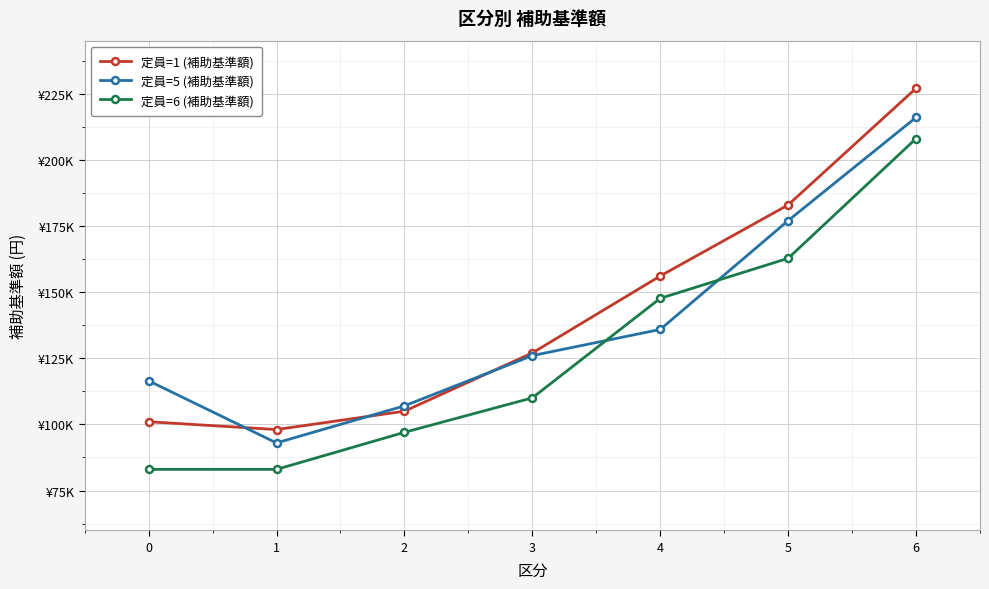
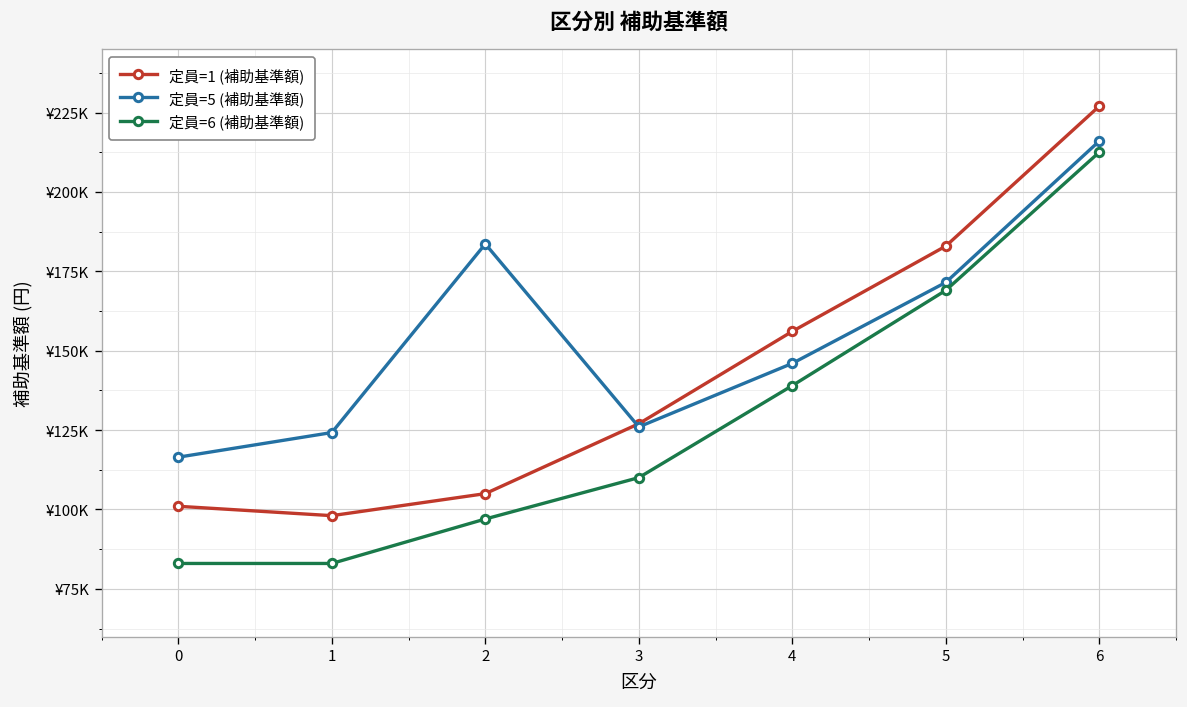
  {
    "定員=1 (補助基準額)": {
      "0": "¥101000",
      "1": "¥98000",
      "2": "¥105000",
      "3": "¥127000",
      "4": "¥156000",
      "5": "¥183000",
      "6": "¥227000"
    },
    "定員=5 (補助基準額)": {
      "0": "¥116000",
-     "1": "¥93000",
-     "2": "¥107000",
+     "1": "¥124000",
+     "2": "¥184000",
      "3": "¥126000",
-     "4": "¥136000",
-     "5": "¥177000",
+     "4": "¥146000",
+     "5": "¥171000",
      "6": "¥216000"
    },
    "定員=6 (補助基準額)": {
      "0": "¥83000",
      "1": "¥83000",
      "2": "¥97000",
      "3": "¥110000",
-     "4": "¥148000",
-     "5": "¥163000",
-     "6": "¥208000"
+     "4": "¥139000",
+     "5": "¥169000",
+     "6": "¥213000"
    }
  }
